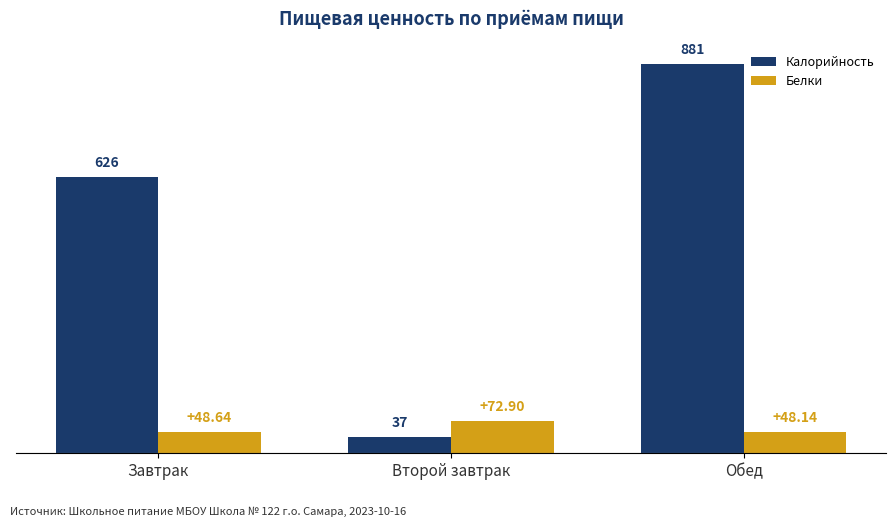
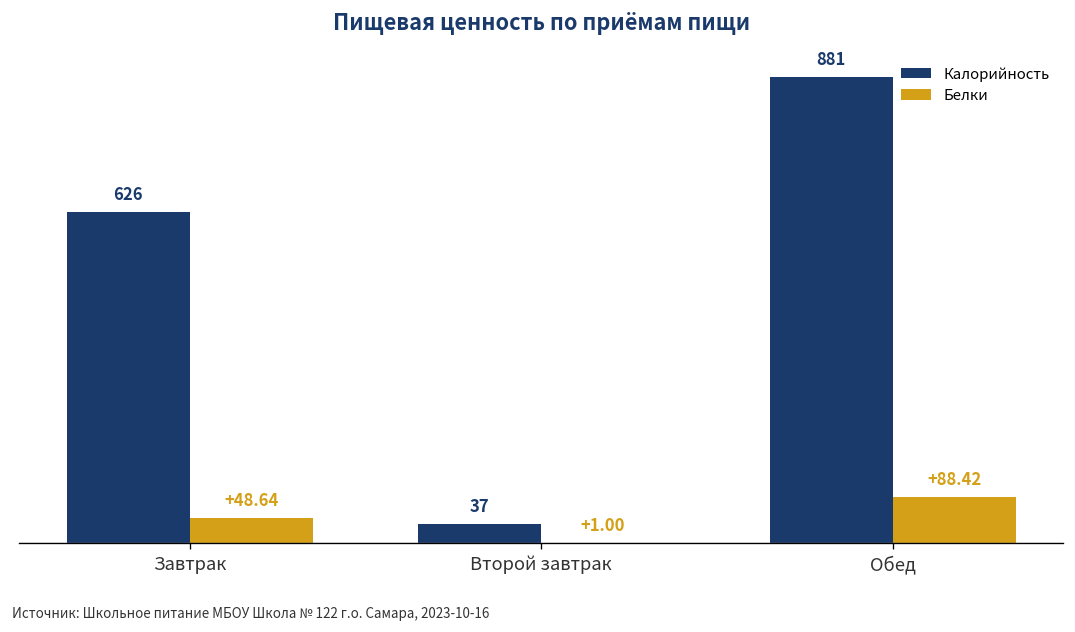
  {
    "Калорийность": {
      "Завтрак": "626",
      "Второй завтрак": "37",
      "Обед": "881"
    },
    "Белки": {
      "Завтрак": "+48.64",
-     "Второй завтрак": "+72.90",
-     "Обед": "+48.14"
+     "Второй завтрак": "+1.00",
+     "Обед": "+88.42"
    }
  }
